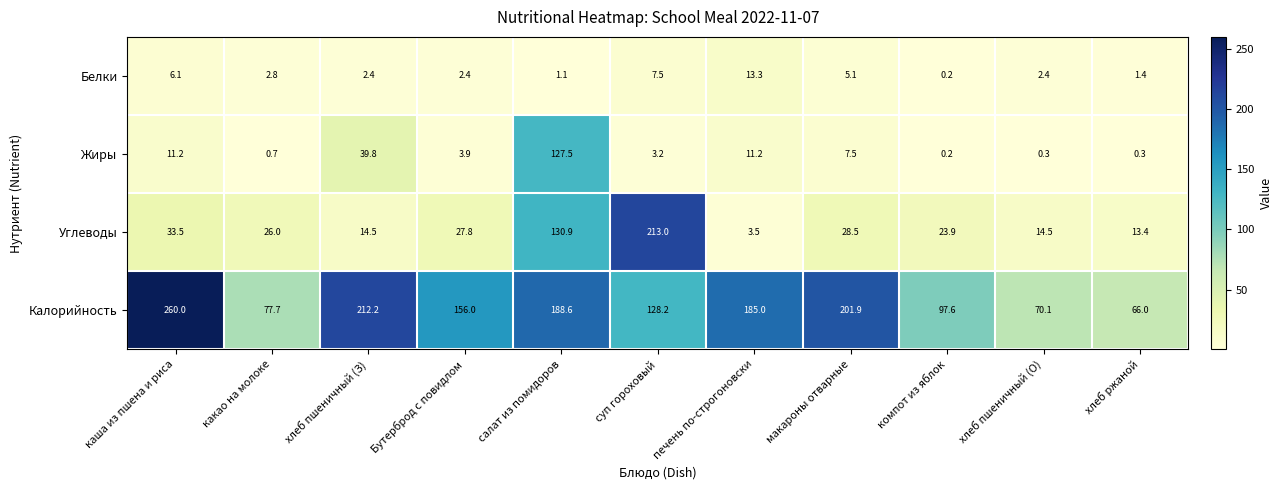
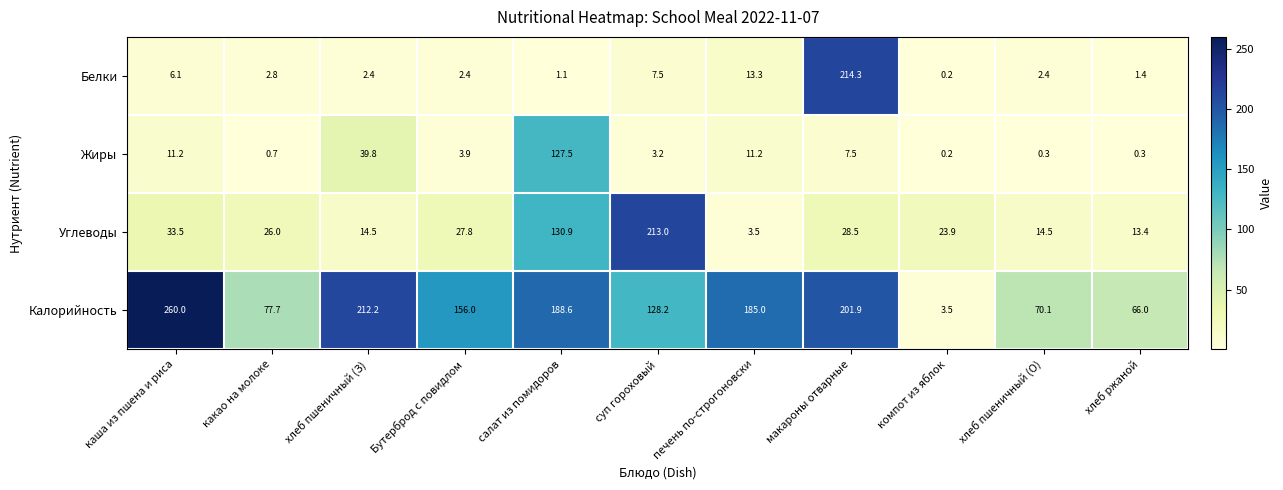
  {
    "Белки": {
      "каша из пшена и риса": 6.1,
      "какао на молоке": 2.8,
      "хлеб пшеничный (З)": 2.4,
      "Бутерброд с повидлом": 2.4,
      "салат из помидоров": 1.1,
      "суп гороховый": 7.5,
      "печень по-строгоновски": 13.3,
-     "макароны отварные": 5.1,
+     "макароны отварные": 214.3,
      "компот из яблок": 0.2,
      "хлеб пшеничный (О)": 2.4,
      "хлеб ржаной": 1.4
    },
    "Жиры": {
      "каша из пшена и риса": 11.2,
      "какао на молоке": 0.7,
      "хлеб пшеничный (З)": 39.8,
      "Бутерброд с повидлом": 3.9,
      "салат из помидоров": 127.5,
      "суп гороховый": 3.2,
      "печень по-строгоновски": 11.2,
      "макароны отварные": 7.5,
      "компот из яблок": 0.2,
      "хлеб пшеничный (О)": 0.3,
      "хлеб ржаной": 0.3
    },
    "Углеводы": {
      "каша из пшена и риса": 33.5,
      "какао на молоке": 26.0,
      "хлеб пшеничный (З)": 14.5,
      "Бутерброд с повидлом": 27.8,
      "салат из помидоров": 130.9,
      "суп гороховый": 213.0,
      "печень по-строгоновски": 3.5,
      "макароны отварные": 28.5,
      "компот из яблок": 23.9,
      "хлеб пшеничный (О)": 14.5,
      "хлеб ржаной": 13.4
    },
    "Калорийность": {
      "каша из пшена и риса": 260.0,
      "какао на молоке": 77.7,
      "хлеб пшеничный (З)": 212.2,
      "Бутерброд с повидлом": 156.0,
      "салат из помидоров": 188.6,
      "суп гороховый": 128.2,
      "печень по-строгоновски": 185.0,
      "макароны отварные": 201.9,
-     "компот из яблок": 97.6,
+     "компот из яблок": 3.5,
      "хлеб пшеничный (О)": 70.1,
      "хлеб ржаной": 66.0
    }
  }
